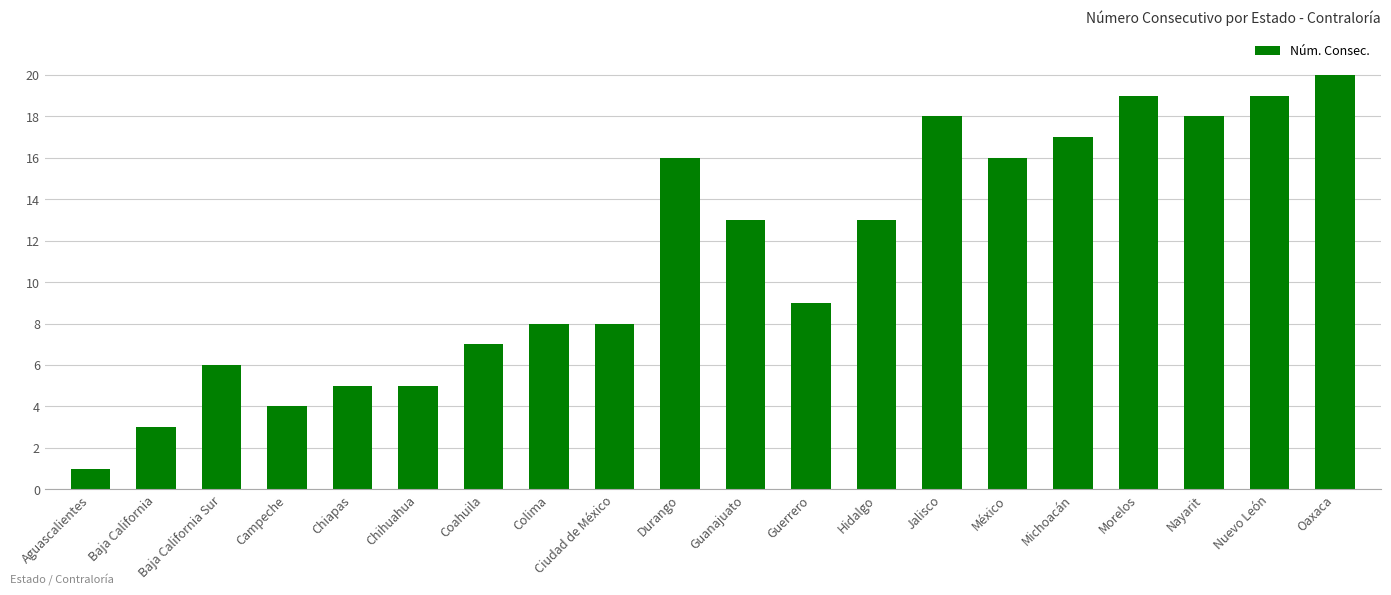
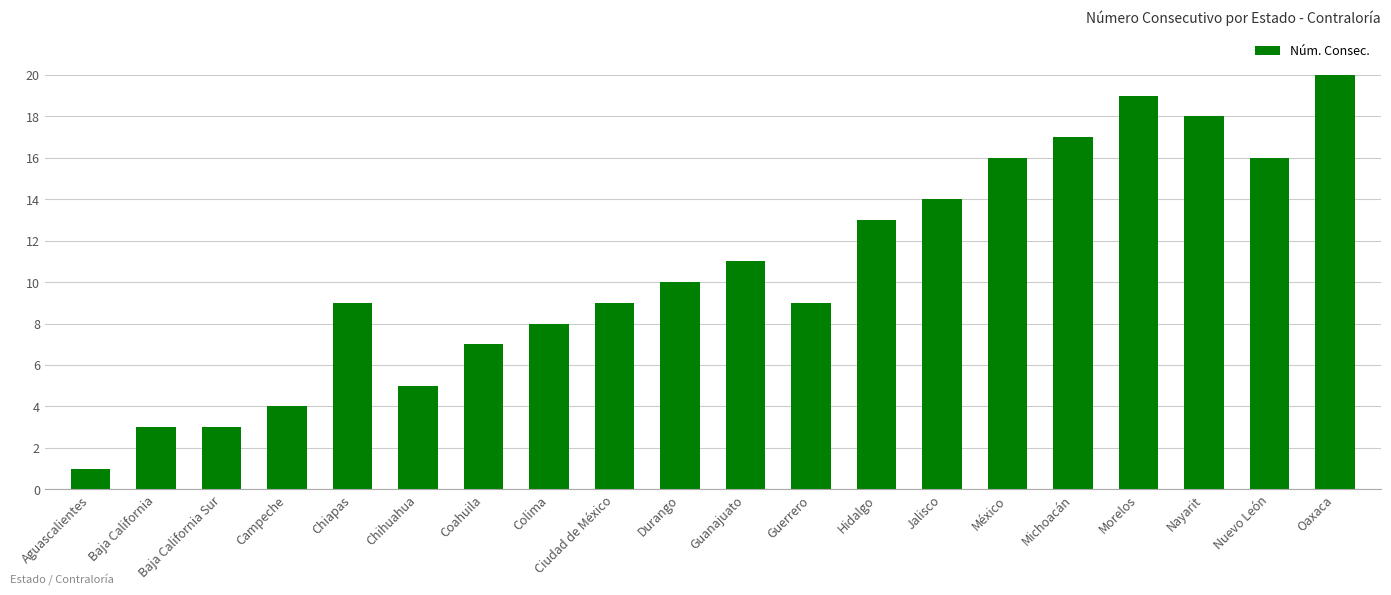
  {
    "Aguascalientes": 1,
    "Baja California": 3,
-   "Baja California Sur": 6,
+   "Baja California Sur": 3,
    "Campeche": 4,
-   "Chiapas": 5,
+   "Chiapas": 9,
    "Chihuahua": 5,
    "Coahuila": 7,
    "Colima": 8,
-   "Ciudad de México": 8,
-   "Durango": 16,
-   "Guanajuato": 13,
+   "Ciudad de México": 9,
+   "Durango": 10,
+   "Guanajuato": 11,
    "Guerrero": 9,
    "Hidalgo": 13,
-   "Jalisco": 18,
+   "Jalisco": 14,
    "México": 16,
    "Michoacán": 17,
    "Morelos": 19,
    "Nayarit": 18,
-   "Nuevo León": 19,
+   "Nuevo León": 16,
    "Oaxaca": 20
  }
